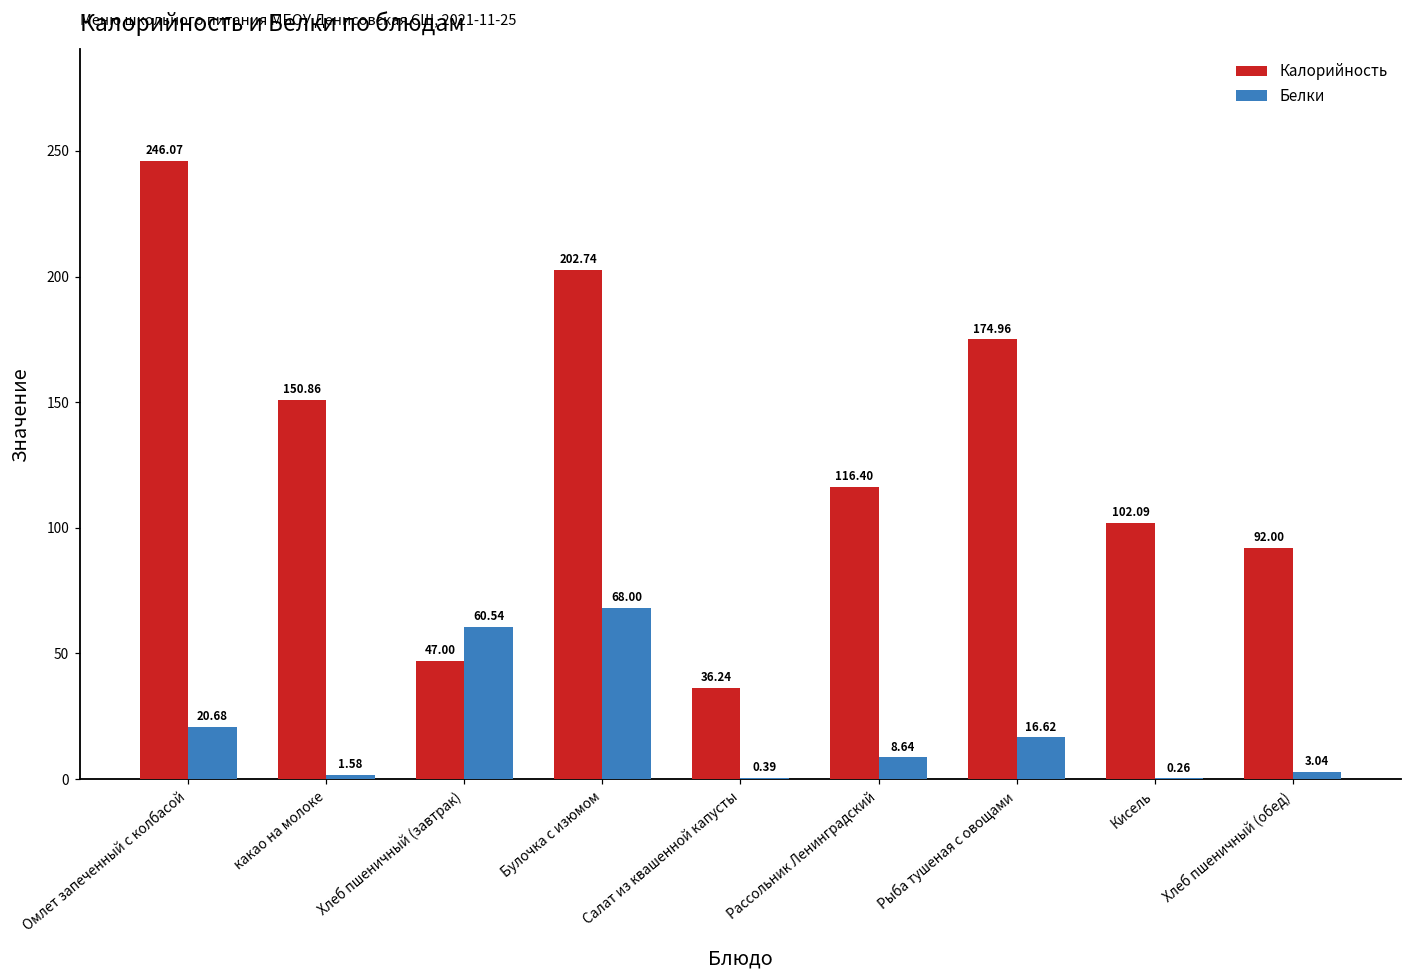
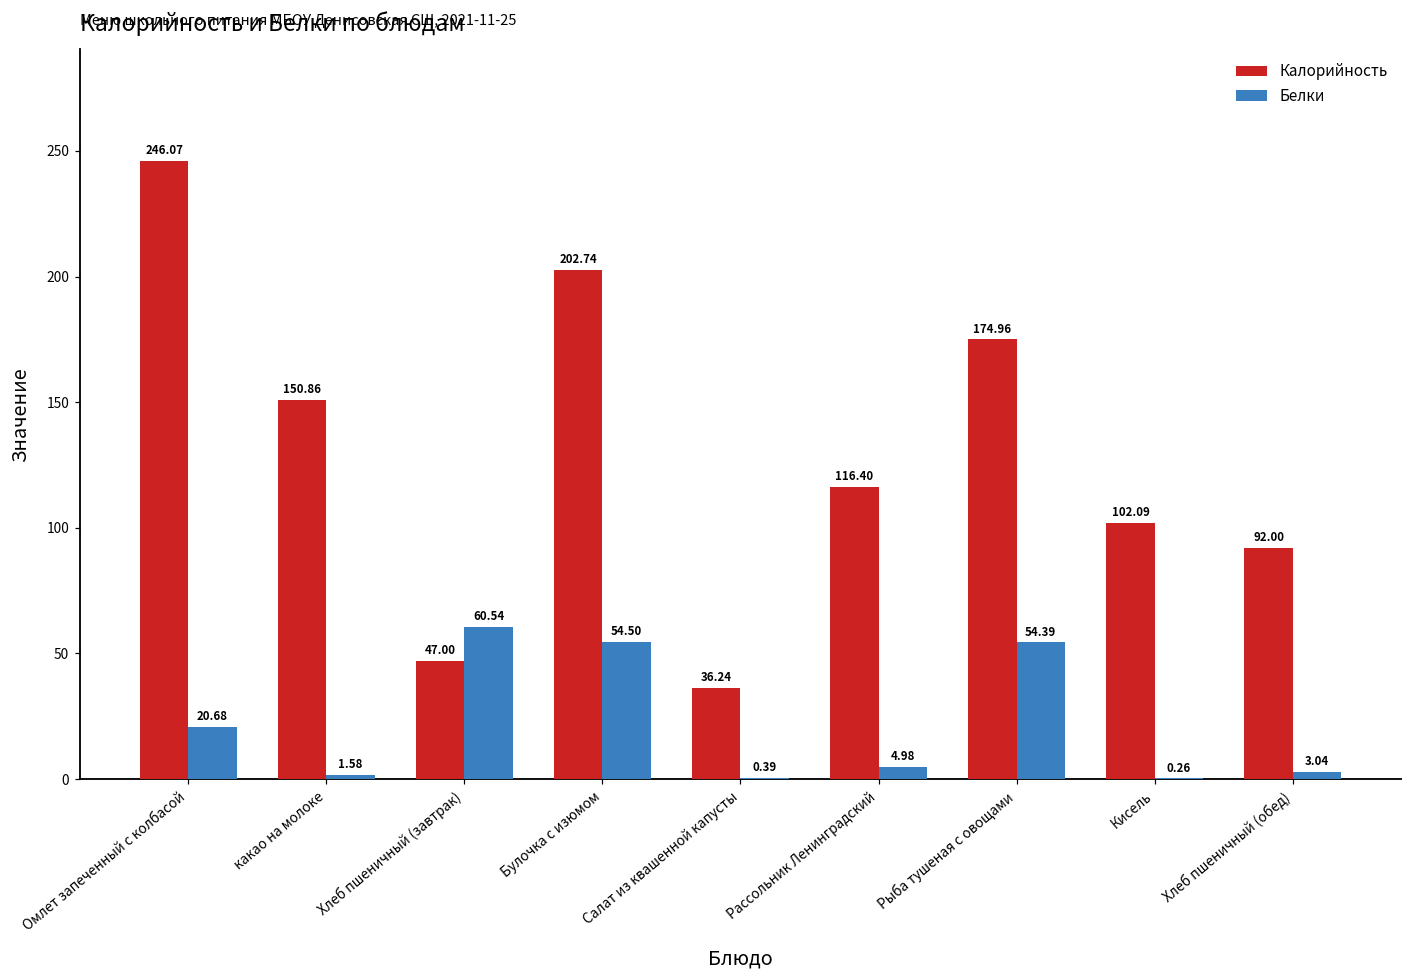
  {
    "Калорийность": {
      "Омлет запеченный с колбасой": 246.07,
      "какао на молоке": 150.86,
      "Хлеб пшеничный (завтрак)": 47.00,
      "Булочка с изюмом": 202.74,
      "Салат из квашенной капусты": 36.24,
      "Рассольник Ленинградский": 116.40,
      "Рыба тушеная с овощами": 174.96,
      "Кисель": 102.09,
      "Хлеб пшеничный (обед)": 92.00
    },
    "Белки": {
      "Омлет запеченный с колбасой": 20.68,
      "какао на молоке": 1.58,
      "Хлеб пшеничный (завтрак)": 60.54,
-     "Булочка с изюмом": 68.00,
+     "Булочка с изюмом": 54.50,
      "Салат из квашенной капусты": 0.39,
-     "Рассольник Ленинградский": 8.64,
-     "Рыба тушеная с овощами": 16.62,
+     "Рассольник Ленинградский": 4.98,
+     "Рыба тушеная с овощами": 54.39,
      "Кисель": 0.26,
      "Хлеб пшеничный (обед)": 3.04
    }
  }
